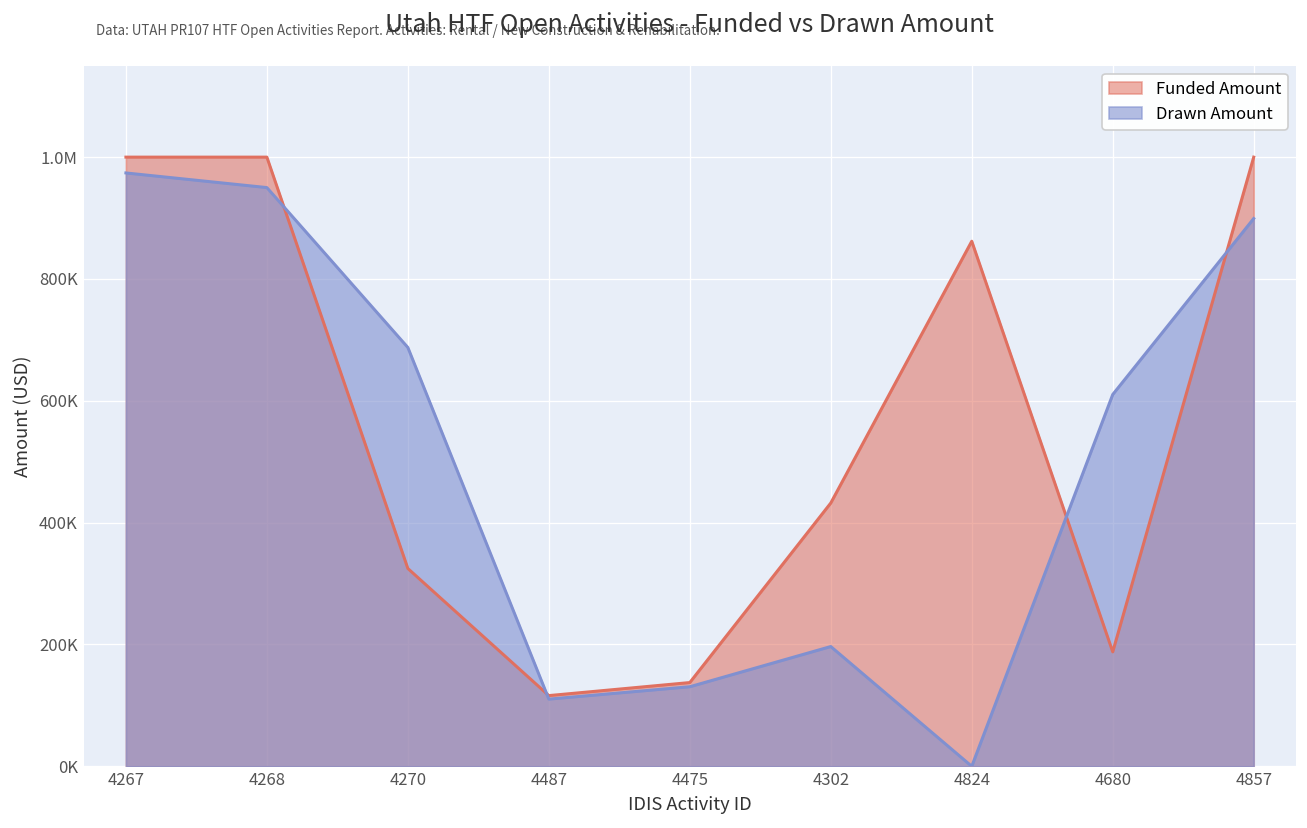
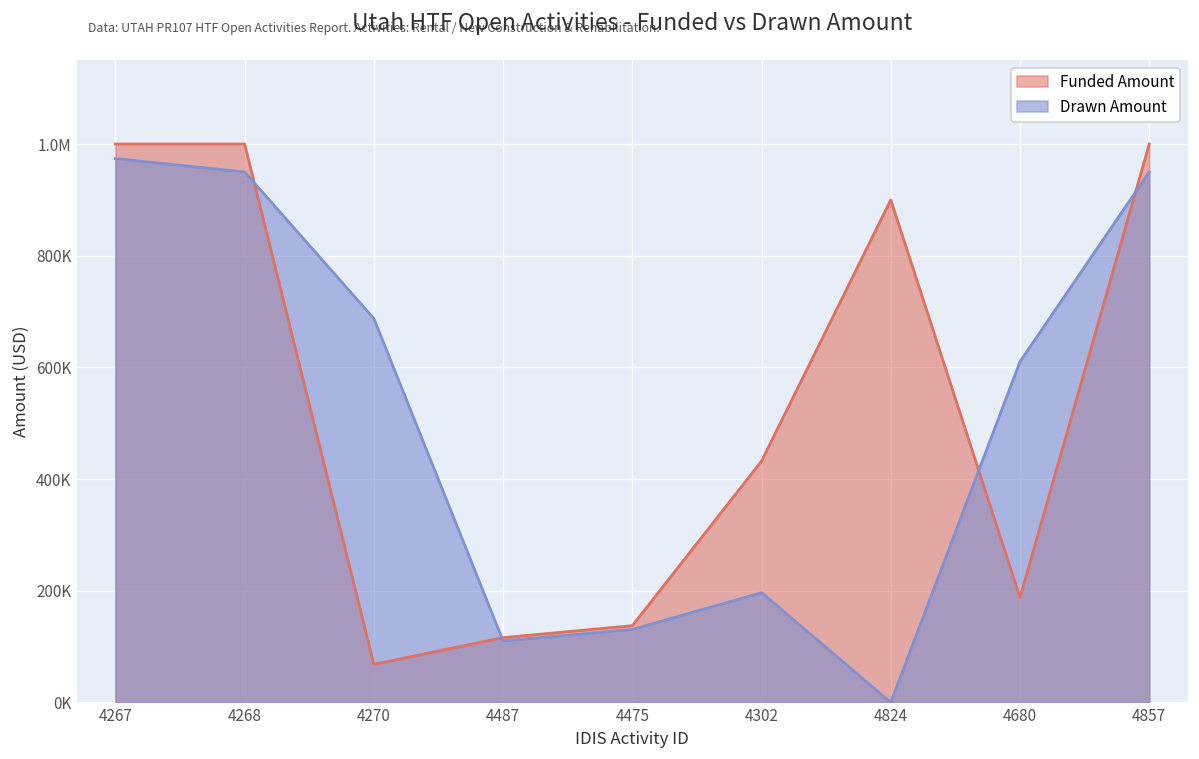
  {
    "Funded Amount": {
      "4267": 1000000,
      "4268": 1000000,
-     "4270": 320000,
+     "4270": 70000,
      "4487": 120000,
      "4475": 140000,
      "4302": 430000,
-     "4824": 860000,
+     "4824": 900000,
      "4680": 190000,
      "4857": 1000000
    },
    "Drawn Amount": {
      "4267": 970000,
      "4268": 950000,
      "4270": 690000,
      "4487": 110000,
      "4475": 130000,
      "4302": 200000,
      "4824": 0,
      "4680": 610000,
-     "4857": 900000
+     "4857": 950000
    }
  }
